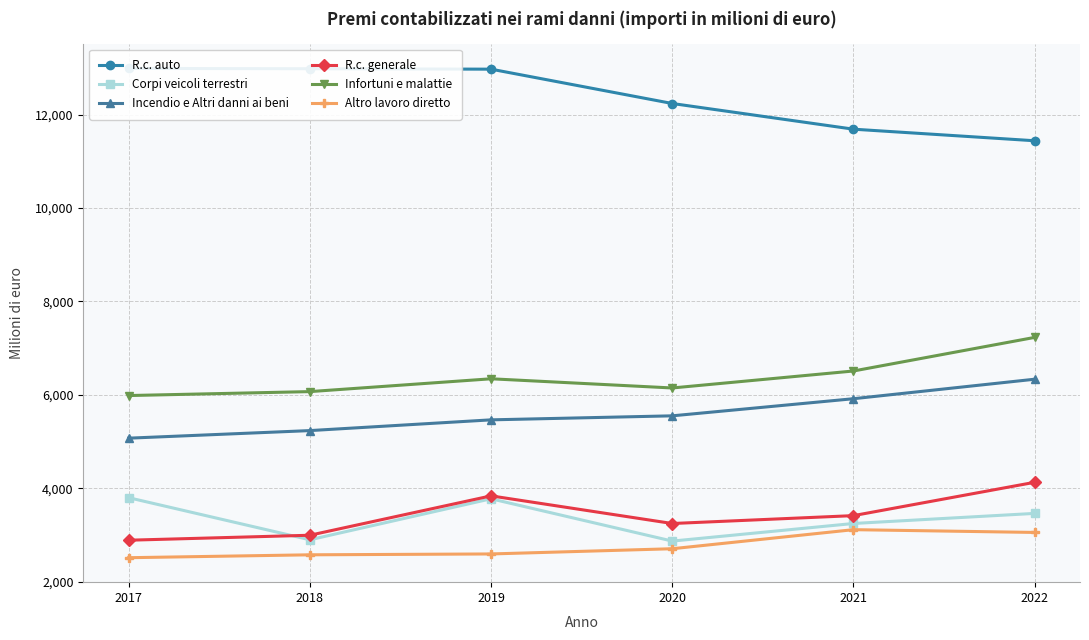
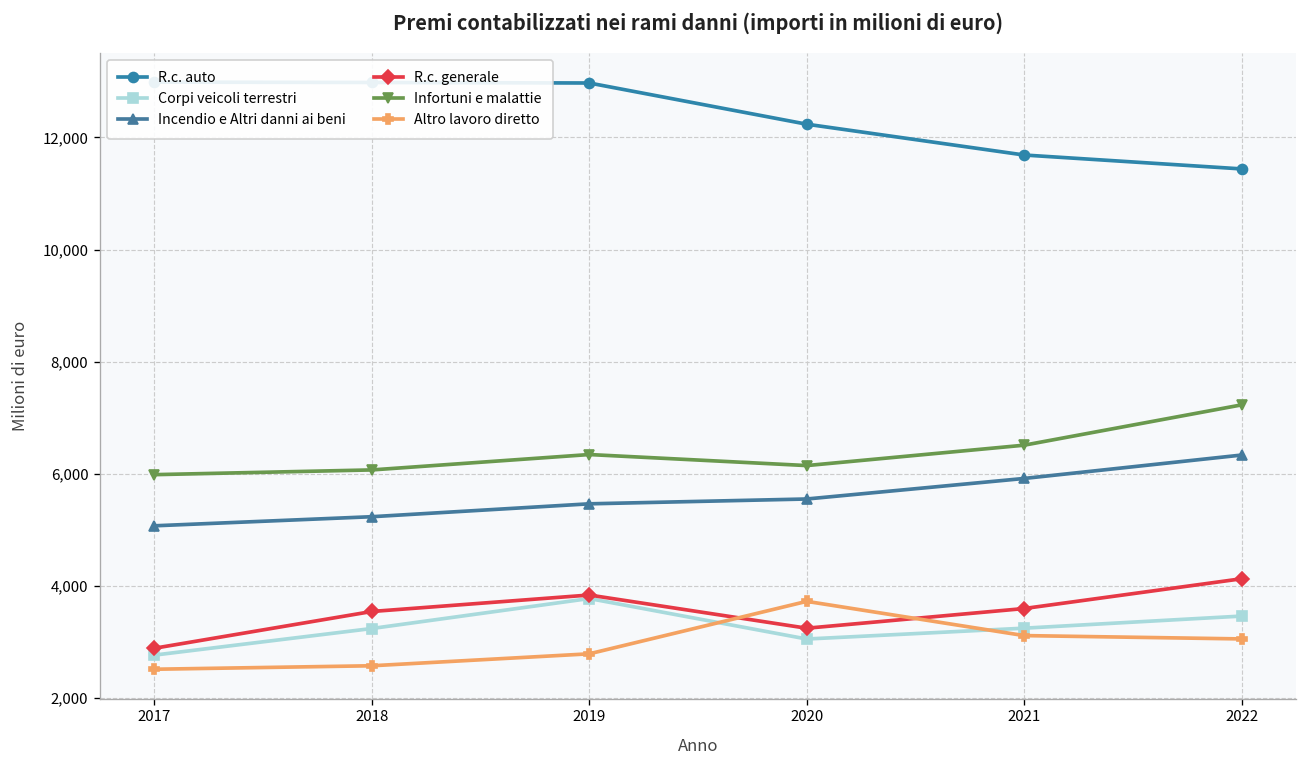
  {
    "Corpi veicoli terrestri": {
-     "2017": "3,800",
-     "2018": "2,900",
+     "2017": "2,800",
+     "2018": "3,200",
      "2019": "3,800",
-     "2020": "2,900",
+     "2020": "3,100",
      "2021": "3,200",
      "2022": "3,500"
    },
    "R.c. generale": {
      "2017": "2,900",
-     "2018": "3,000",
+     "2018": "3,500",
      "2019": "3,800",
      "2020": "3,200",
-     "2021": "3,400",
+     "2021": "3,600",
      "2022": "4,100"
    },
    "Infortuni e malattie": {
      "2017": "6,000",
      "2018": "6,100",
      "2019": "6,300",
      "2020": "6,100",
      "2021": "6,500",
      "2022": "7,200"
    },
    "Altro lavoro diretto": {
      "2017": "2,500",
      "2018": "2,600",
-     "2019": "2,600",
-     "2020": "2,700",
+     "2019": "2,800",
+     "2020": "3,700",
      "2021": "3,100",
      "2022": "3,100"
    }
  }
